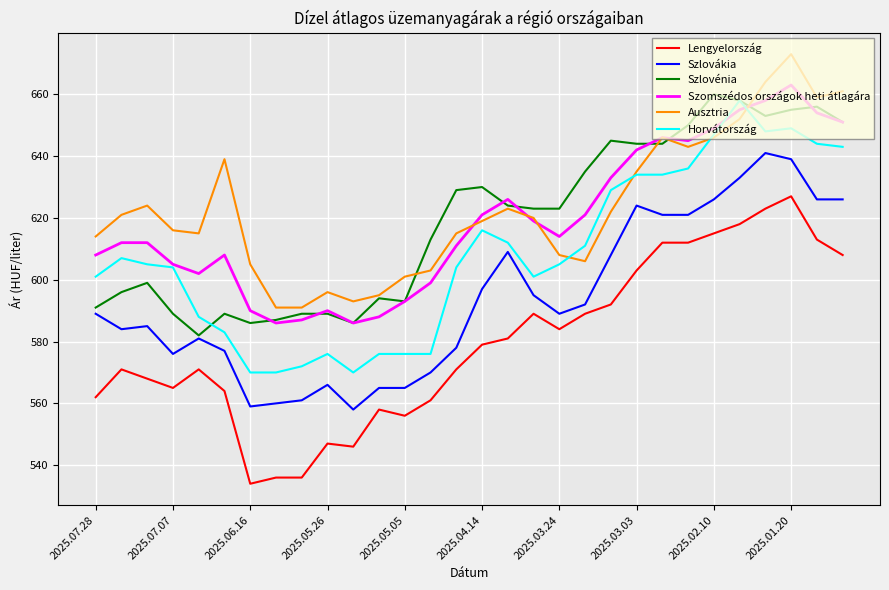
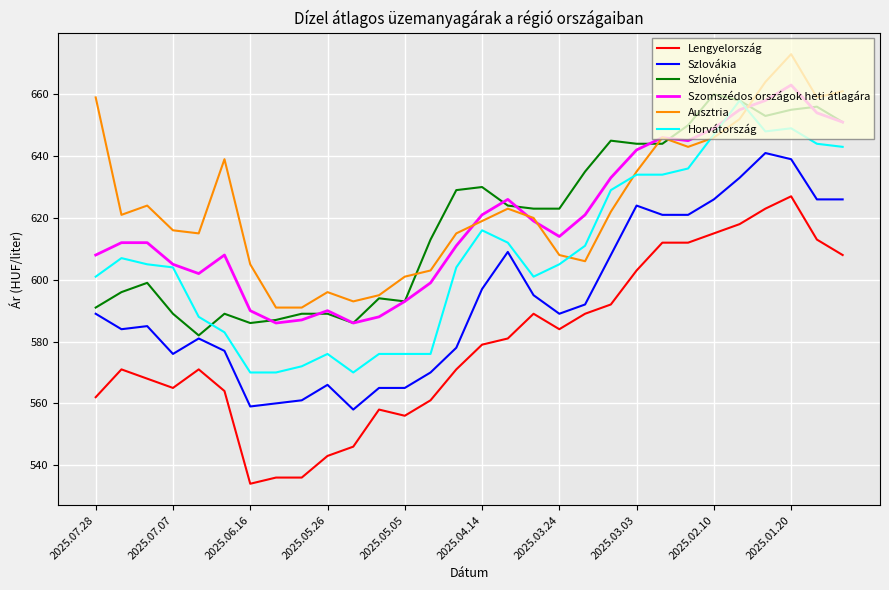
  {
    "Lengyelország": {
      "2025.07.28": 562,
      "2025.07.07": 565,
      "2025.06.16": 534,
-     "2025.05.26": 547,
+     "2025.05.26": 543,
      "2025.05.05": 556,
      "2025.04.14": 579,
      "2025.03.24": 584,
      "2025.03.03": 603,
      "2025.02.10": 615,
      "2025.01.20": 627
    },
    "Szlovákia": {
      "2025.07.28": 589,
      "2025.07.07": 576,
      "2025.06.16": 559,
      "2025.05.26": 566,
      "2025.05.05": 565,
      "2025.04.14": 597,
      "2025.03.24": 589,
      "2025.03.03": 624,
      "2025.02.10": 626,
      "2025.01.20": 639
    },
    "Szlovénia": {
      "2025.07.28": 591,
      "2025.07.07": 589,
      "2025.06.16": 586,
      "2025.05.26": 589,
      "2025.04.14": 630,
      "2025.03.24": 623,
      "2025.03.03": 644
    },
    "Szomszédos országok heti átlagára": {
      "2025.07.28": 608,
      "2025.07.07": 605,
      "2025.06.16": 590,
      "2025.05.26": 590,
      "2025.04.14": 621,
      "2025.03.24": 614,
      "2025.03.03": 642
    },
    "Ausztria": {
-     "2025.07.28": 614,
+     "2025.07.28": 659,
      "2025.07.07": 616,
      "2025.06.16": 605,
      "2025.05.26": 596,
      "2025.05.05": 601,
      "2025.04.14": 619,
      "2025.03.24": 608,
      "2025.03.03": 635
    },
    "Horvátország": {
      "2025.07.28": 601,
      "2025.07.07": 604,
      "2025.06.16": 570,
      "2025.05.26": 576,
      "2025.05.05": 576,
      "2025.04.14": 616,
      "2025.03.24": 605,
      "2025.03.03": 634
    }
  }
